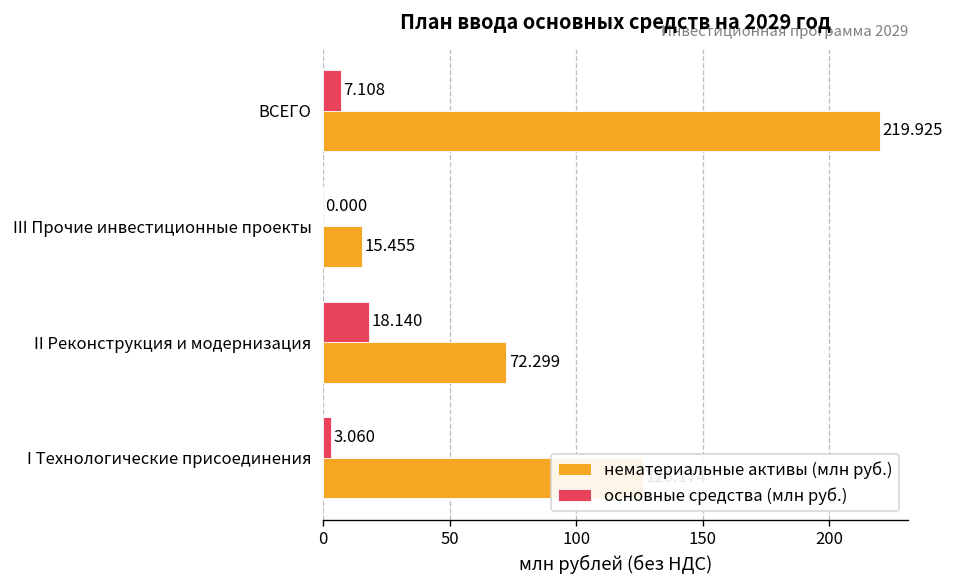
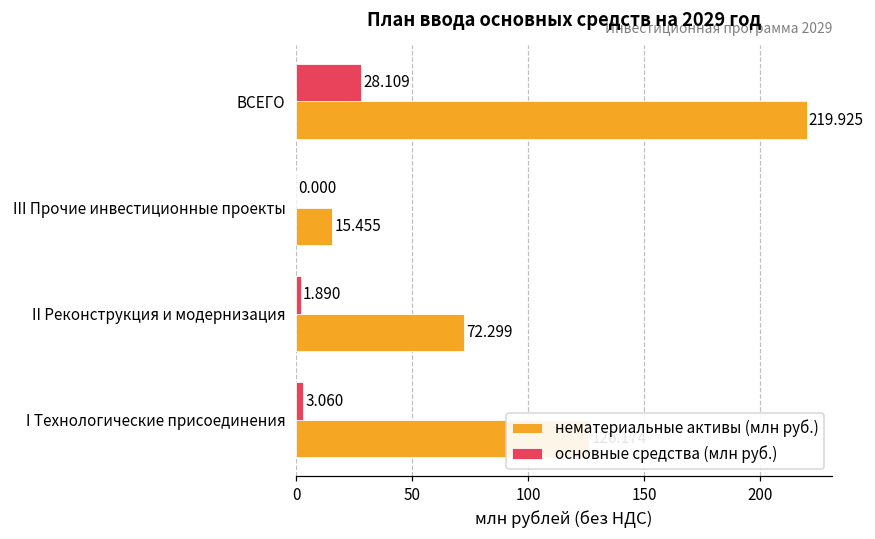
  {
    "нематериальные активы (млн руб.)": {
      "ВСЕГО": 219.925,
      "III Прочие инвестиционные проекты": 15.455,
      "II Реконструкция и модернизация": 72.299
    },
    "основные средства (млн руб.)": {
-     "ВСЕГО": 7.108,
+     "ВСЕГО": 28.109,
      "III Прочие инвестиционные проекты": 0.000,
-     "II Реконструкция и модернизация": 18.140,
+     "II Реконструкция и модернизация": 1.890,
      "I Технологические присоединения": 3.060
    }
  }
